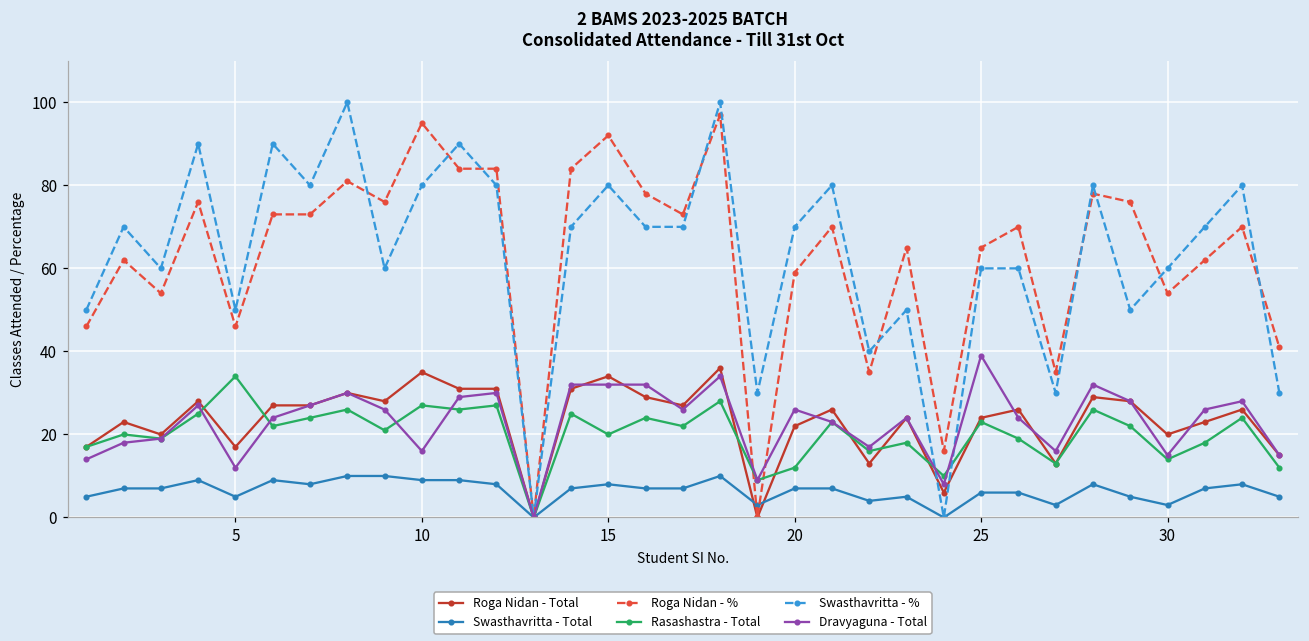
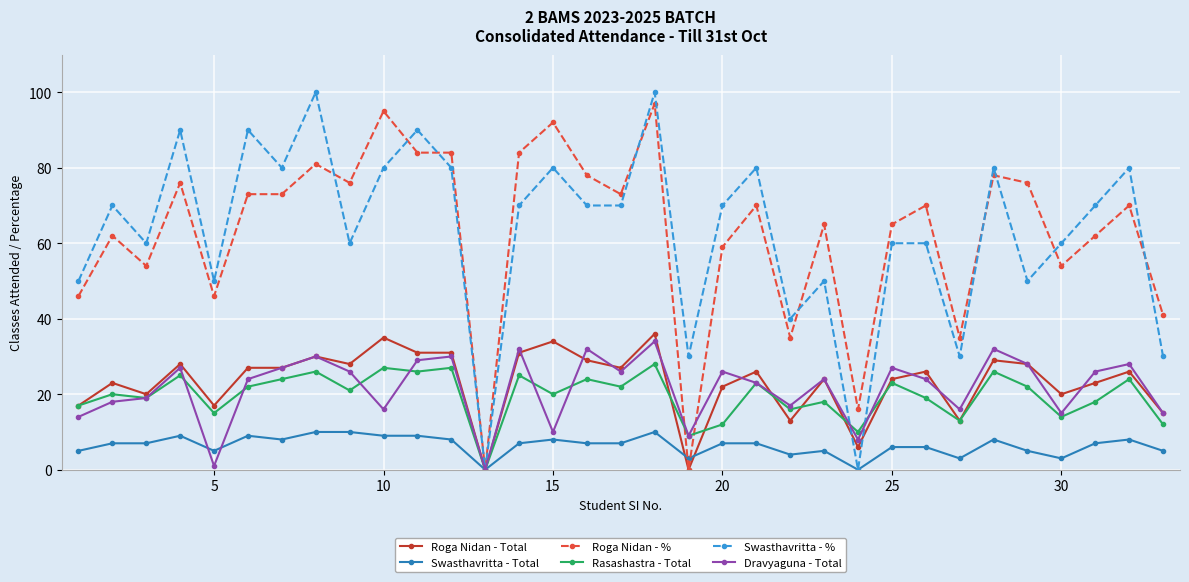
  {
    "Rasashastra - Total": {
-     "5": 34,
+     "5": 15,
      "10": 27,
      "15": 20,
      "20": 12,
      "25": 23,
      "30": 14
    },
    "Dravyaguna - Total": {
-     "5": 12,
+     "5": 1,
      "10": 16,
-     "15": 32,
+     "15": 10,
      "20": 26,
-     "25": 39,
+     "25": 27,
      "30": 15
    }
  }
